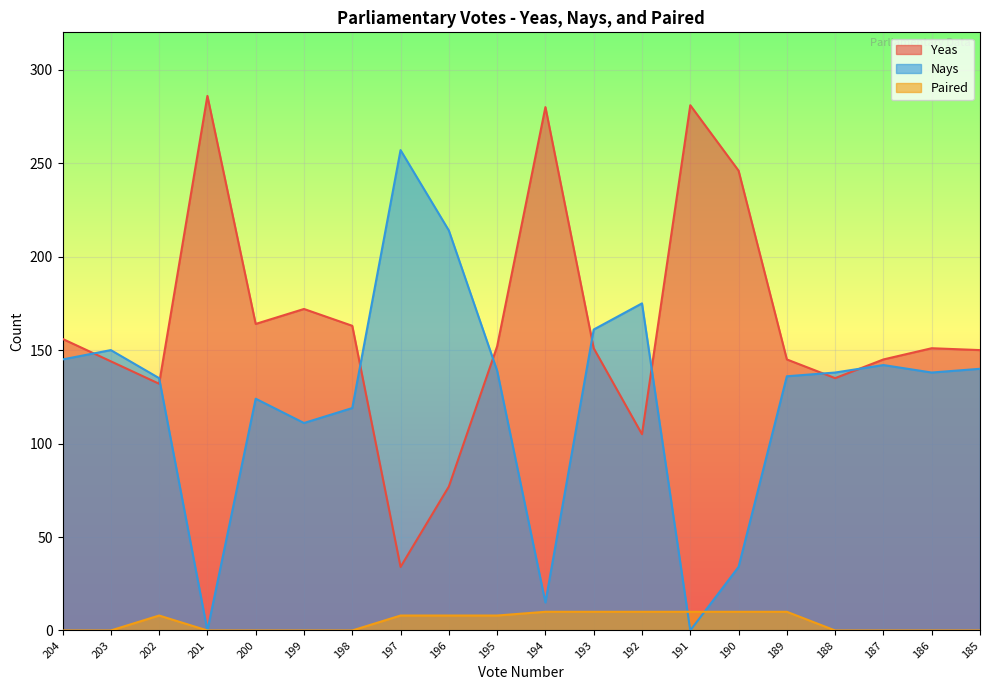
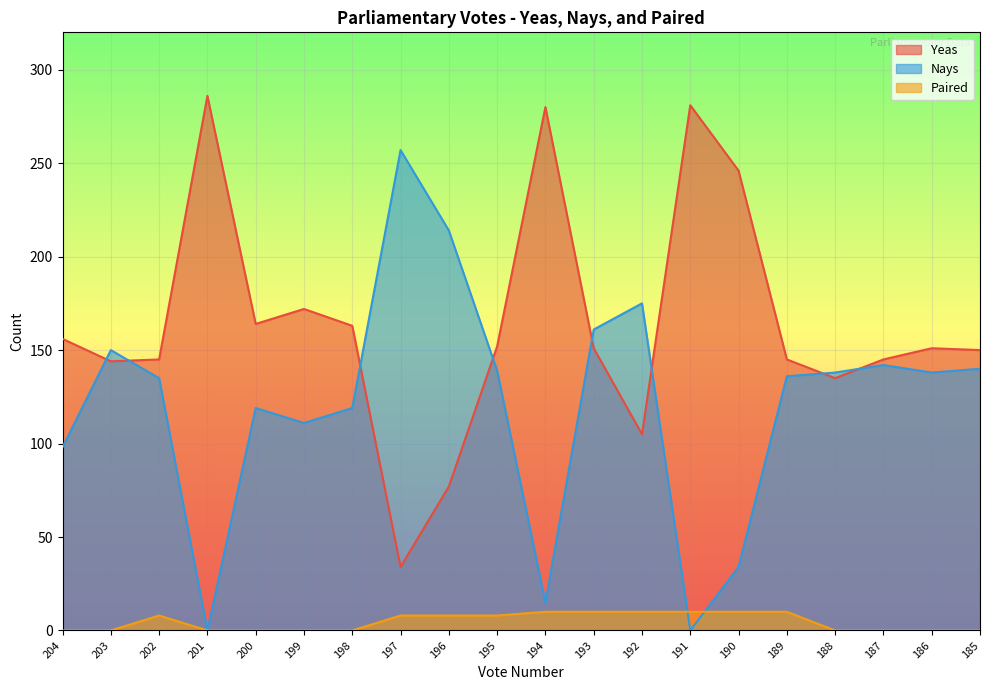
  {
    "Yeas": {
      "204": 156,
      "203": 144,
-     "202": 132,
+     "202": 145,
      "201": 286,
      "200": 164,
      "199": 172,
      "198": 163,
      "197": 34,
      "196": 77,
      "195": 152,
      "194": 280,
      "193": 151,
      "192": 105,
      "191": 281,
      "190": 246,
      "189": 145,
      "188": 135,
      "187": 145,
      "186": 151,
      "185": 150
    },
    "Nays": {
-     "204": 145,
+     "204": 98,
      "203": 150,
      "202": 135,
-     "200": 124,
+     "200": 119,
      "199": 111,
      "198": 119,
      "197": 257,
      "196": 214,
      "195": 139,
      "194": 15,
      "193": 161,
      "192": 175,
      "191": 0,
      "190": 34,
      "189": 136,
      "188": 138,
      "187": 142,
      "186": 138,
      "185": 140
    },
    "Paired": {
      "204": 0,
      "203": 0,
      "202": 8,
      "200": 0,
      "199": 0,
      "198": 0,
      "197": 8,
      "196": 8,
      "195": 8,
      "194": 10,
      "193": 10,
      "192": 10,
      "191": 10,
      "190": 10,
      "189": 10,
      "188": 0,
      "187": 0,
      "186": 0,
      "185": 0
    }
  }
